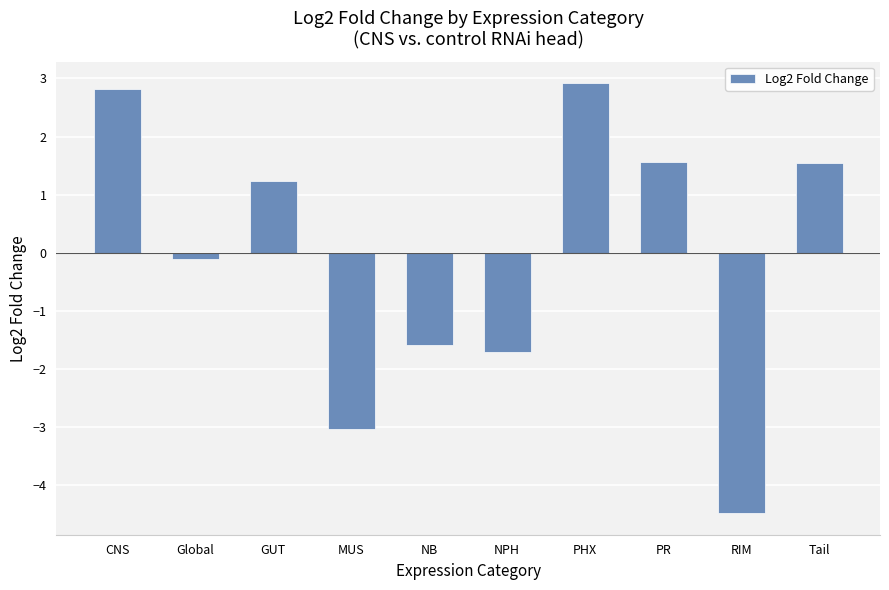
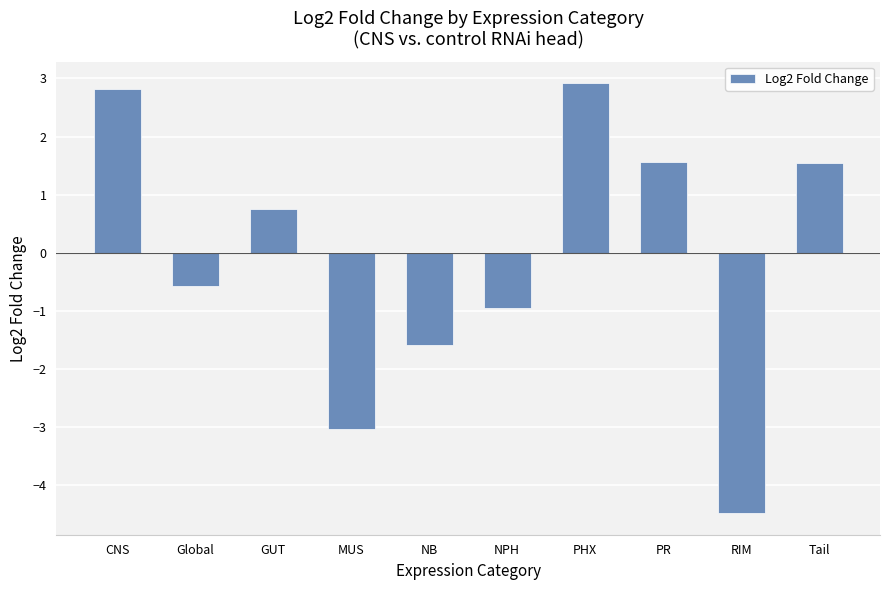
  {
    "CNS": 2.8,
-   "Global": -0.1,
-   "GUT": 1.2,
+   "Global": -0.6,
+   "GUT": 0.7,
    "MUS": -3.0,
    "NB": -1.6,
-   "NPH": -1.7,
+   "NPH": -0.9,
    "PHX": 2.9,
    "PR": 1.6,
    "RIM": -4.5,
    "Tail": 1.6
  }
